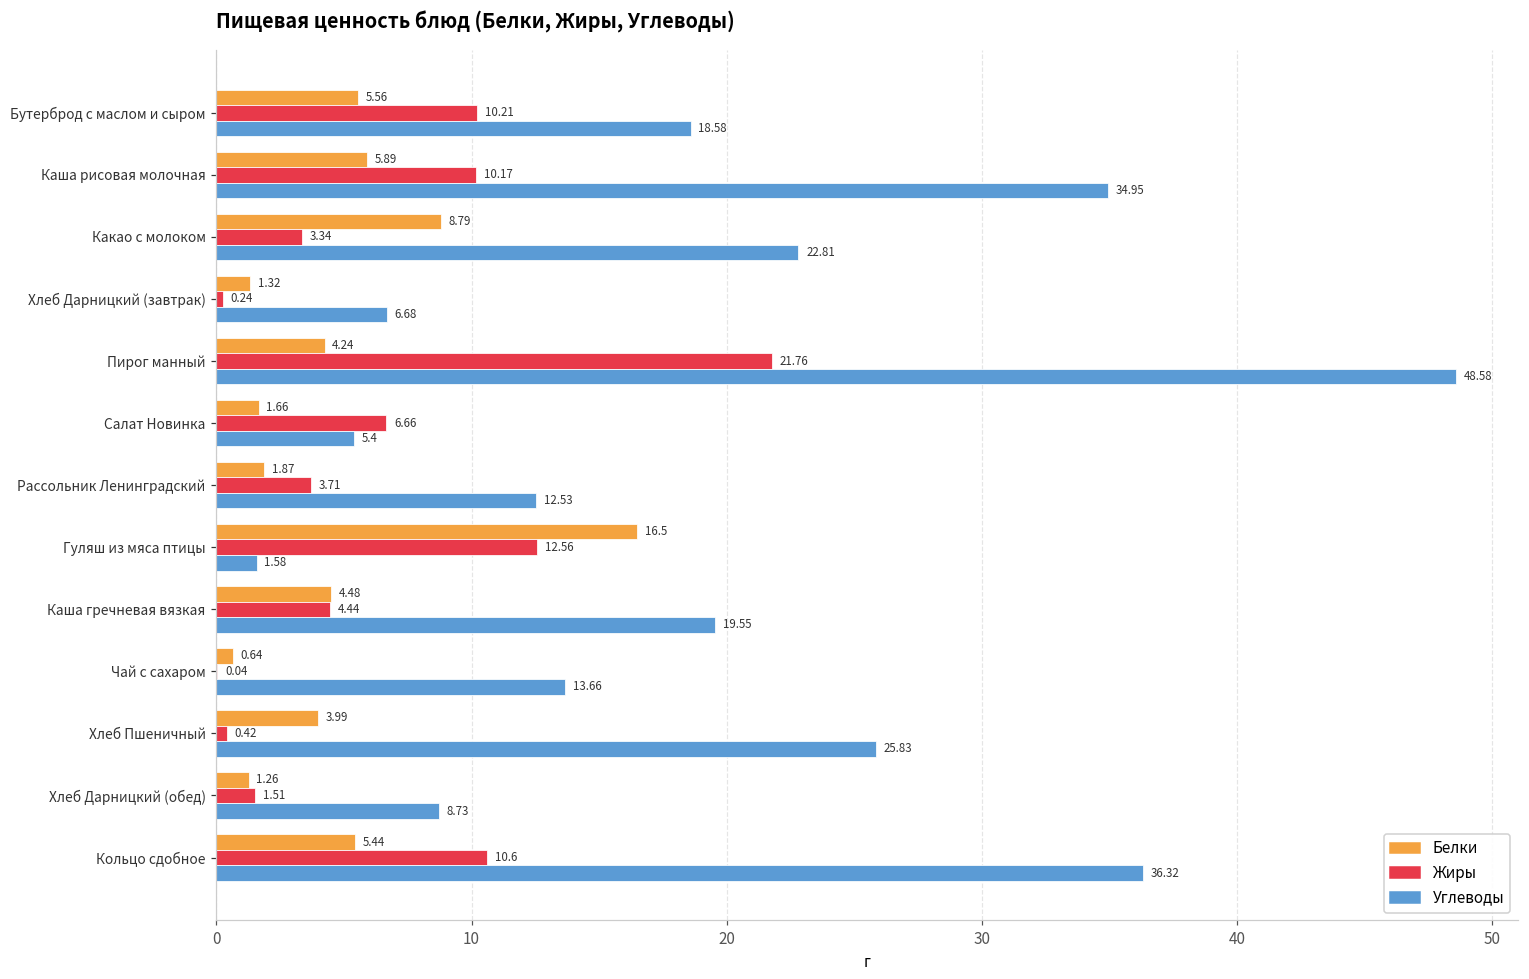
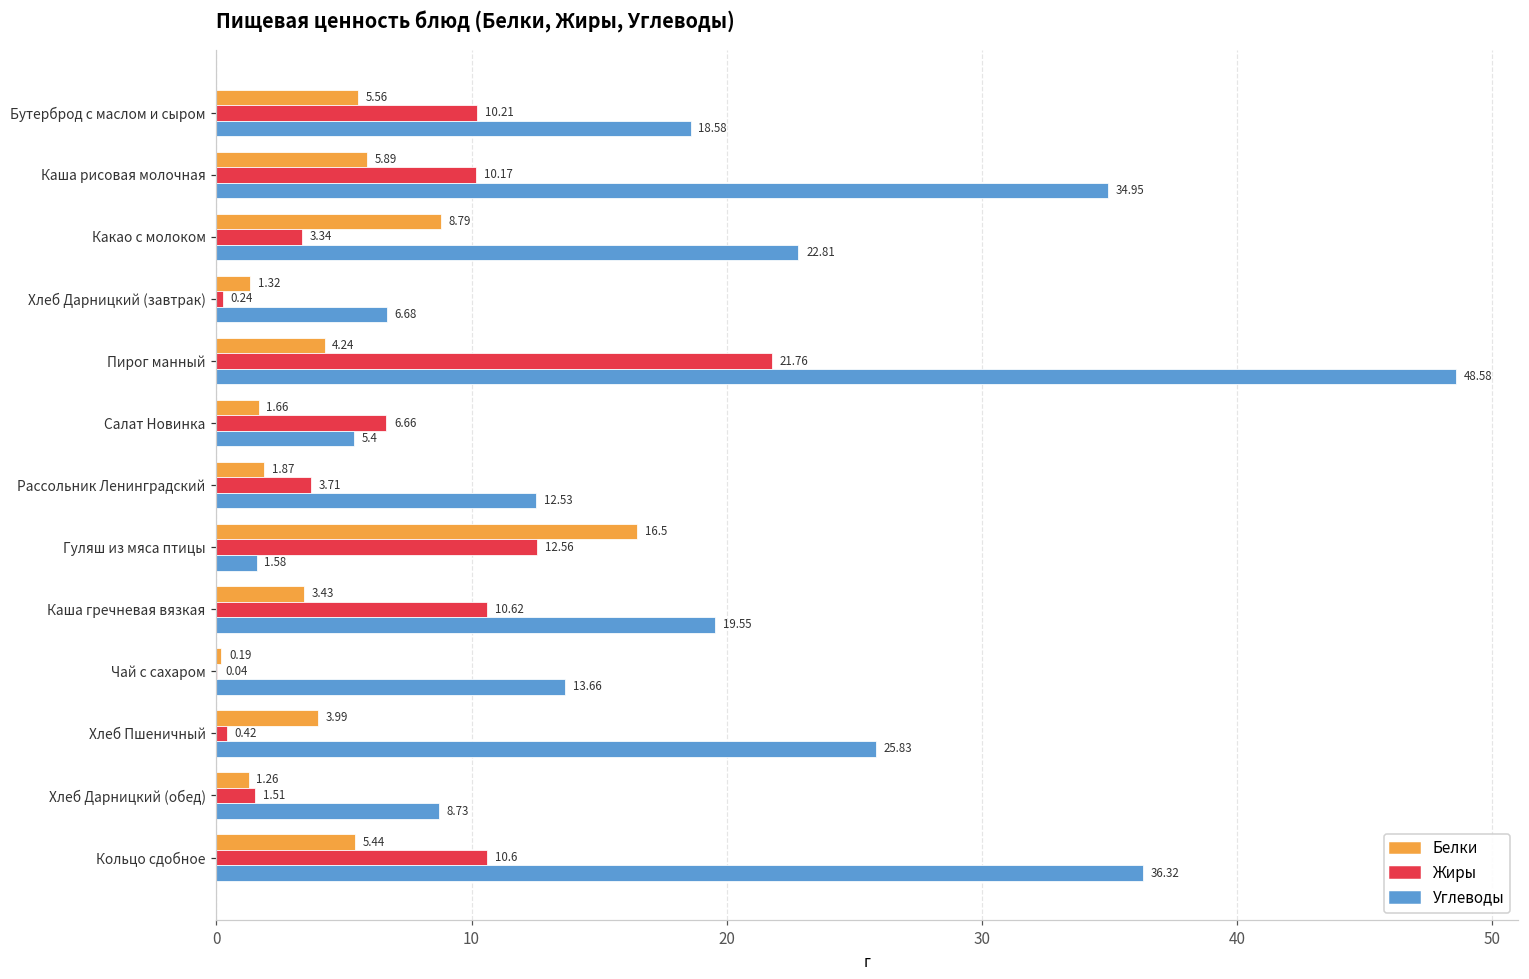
  {
    "Белки": {
      "Бутерброд с маслом и сыром": 5.56,
      "Каша рисовая молочная": 5.89,
      "Какао с молоком": 8.79,
      "Хлеб Дарницкий (завтрак)": 1.32,
      "Пирог манный": 4.24,
      "Салат Новинка": 1.66,
      "Рассольник Ленинградский": 1.87,
      "Гуляш из мяса птицы": 16.5,
-     "Каша гречневая вязкая": 4.48,
-     "Чай с сахаром": 0.64,
+     "Каша гречневая вязкая": 3.43,
+     "Чай с сахаром": 0.19,
      "Хлеб Пшеничный": 3.99,
      "Хлеб Дарницкий (обед)": 1.26,
      "Кольцо сдобное": 5.44
    },
    "Жиры": {
      "Бутерброд с маслом и сыром": 10.21,
      "Каша рисовая молочная": 10.17,
      "Какао с молоком": 3.34,
      "Хлеб Дарницкий (завтрак)": 0.24,
      "Пирог манный": 21.76,
      "Салат Новинка": 6.66,
      "Рассольник Ленинградский": 3.71,
      "Гуляш из мяса птицы": 12.56,
-     "Каша гречневая вязкая": 4.44,
+     "Каша гречневая вязкая": 10.62,
      "Чай с сахаром": 0.04,
      "Хлеб Пшеничный": 0.42,
      "Хлеб Дарницкий (обед)": 1.51,
      "Кольцо сдобное": 10.6
    },
    "Углеводы": {
      "Бутерброд с маслом и сыром": 18.58,
      "Каша рисовая молочная": 34.95,
      "Какао с молоком": 22.81,
      "Хлеб Дарницкий (завтрак)": 6.68,
      "Пирог манный": 48.58,
      "Салат Новинка": 5.4,
      "Рассольник Ленинградский": 12.53,
      "Гуляш из мяса птицы": 1.58,
      "Каша гречневая вязкая": 19.55,
      "Чай с сахаром": 13.66,
      "Хлеб Пшеничный": 25.83,
      "Хлеб Дарницкий (обед)": 8.73,
      "Кольцо сдобное": 36.32
    }
  }
